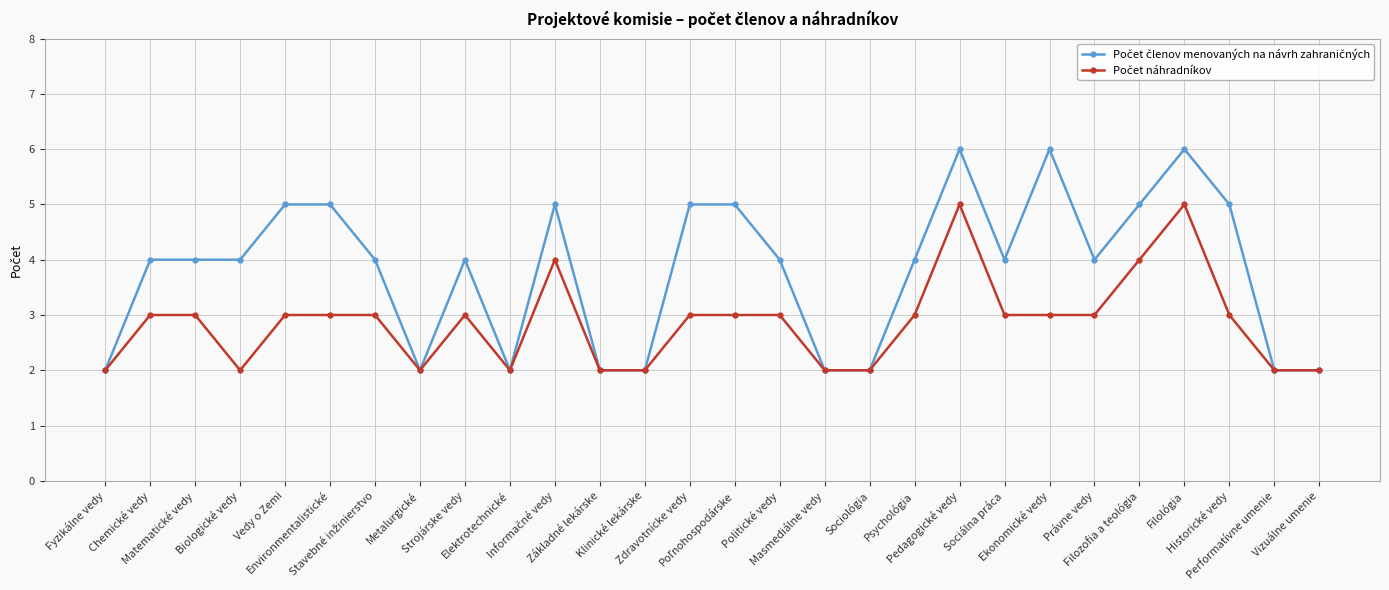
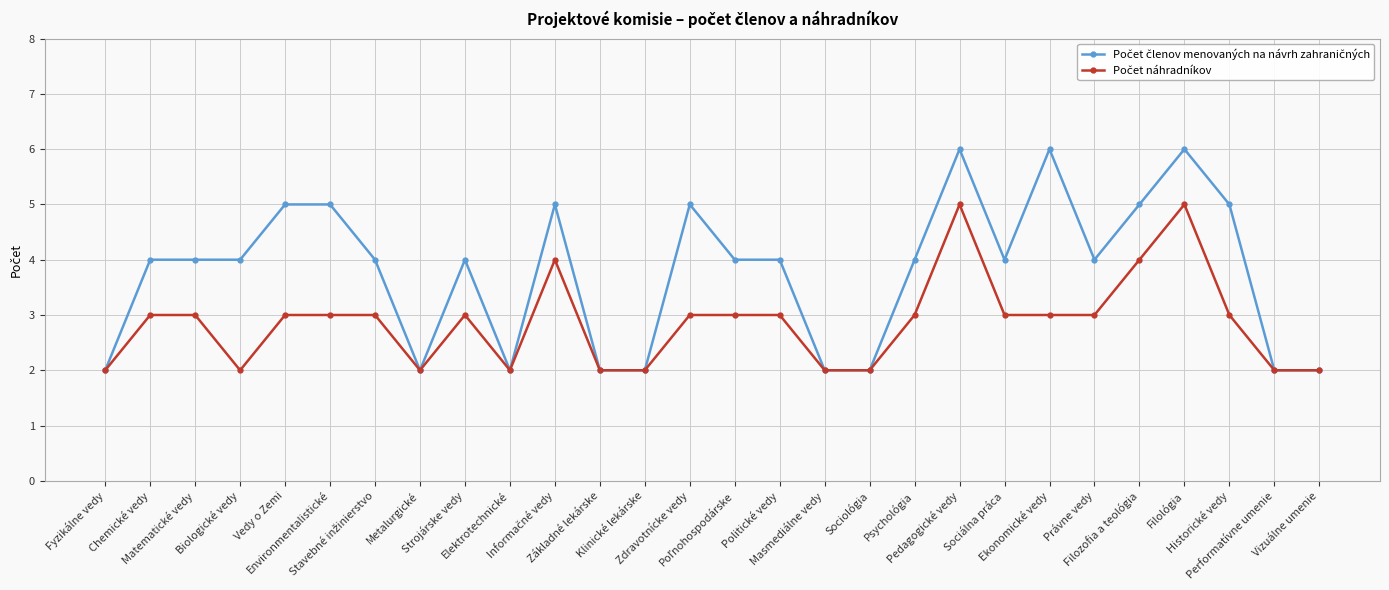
  {
    "Počet členov menovaných na návrh zahraničných": {
      "Chemické vedy": 4,
      "Matematické vedy": 4,
      "Biologické vedy": 4,
      "Vedy o Zemi": 5,
      "Environmentalistické": 5,
      "Stavebné inžinierstvo": 4,
      "Strojárske vedy": 4,
      "Informačné vedy": 5,
      "Zdravotnícke vedy": 5,
-     "Poľnohospodárske": 5,
+     "Poľnohospodárske": 4,
      "Politické vedy": 4,
      "Psychológia": 4,
      "Pedagogické vedy": 6,
      "Sociálna práca": 4,
      "Ekonomické vedy": 6,
      "Právne vedy": 4,
      "Filozofia a teológia": 5,
      "Filológia": 6,
      "Historické vedy": 5
    },
    "Počet náhradníkov": {
      "Chemické vedy": 3,
      "Matematické vedy": 3,
      "Biologické vedy": 2,
      "Vedy o Zemi": 3,
      "Environmentalistické": 3,
      "Stavebné inžinierstvo": 3,
      "Strojárske vedy": 3,
      "Informačné vedy": 4,
      "Zdravotnícke vedy": 3,
      "Poľnohospodárske": 3,
      "Politické vedy": 3,
      "Psychológia": 3,
      "Pedagogické vedy": 5,
      "Sociálna práca": 3,
      "Ekonomické vedy": 3,
      "Právne vedy": 3,
      "Filozofia a teológia": 4,
      "Filológia": 5,
      "Historické vedy": 3
    }
  }
